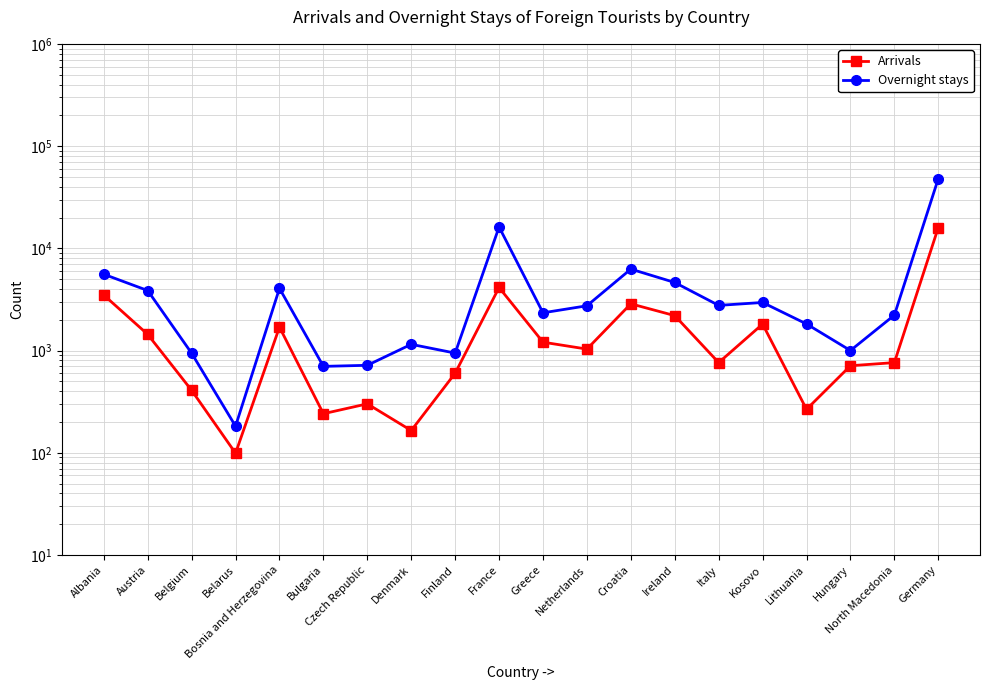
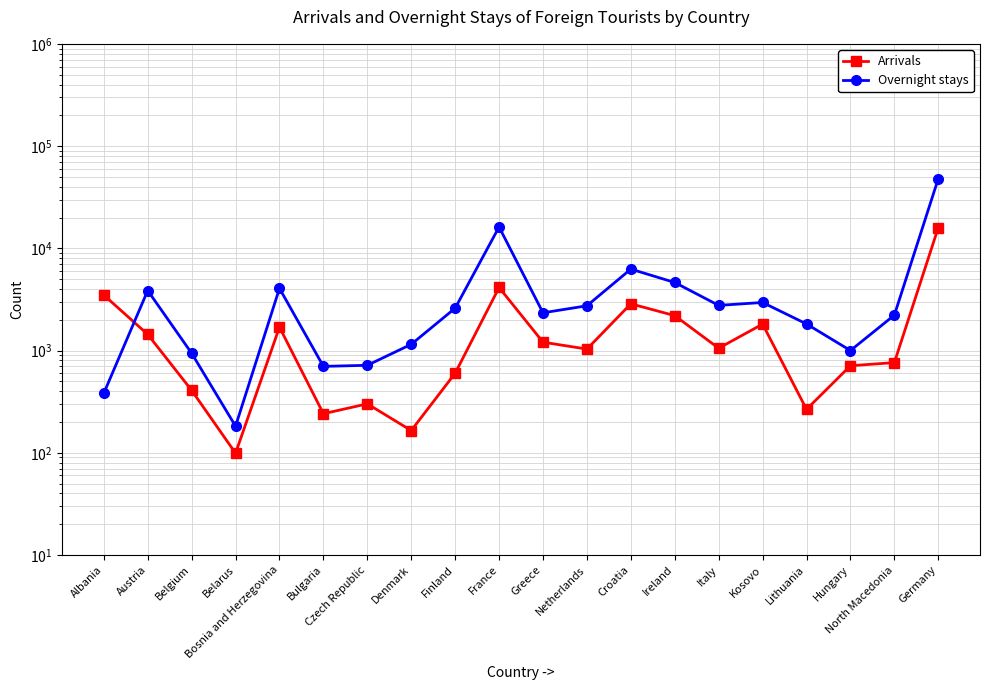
  {
    "Arrivals": {
      "Albania": 3500,
      "Austria": 1400,
      "Belgium": 410,
      "Belarus": 100,
      "Bosnia and Herzegovina": 1700,
      "Bulgaria": 240,
      "Czech Republic": 300,
      "Denmark": 170,
      "Finland": 600,
      "France": 4100,
      "Greece": 1200,
      "Netherlands": 1000,
      "Croatia": 2900,
      "Ireland": 2200,
-     "Italy": 800,
+     "Italy": 1100,
      "Kosovo": 1800,
      "Lithuania": 270,
      "Hungary": 700,
      "North Macedonia": 800,
      "Germany": 16000
    },
    "Overnight stays": {
-     "Albania": 6000,
+     "Albania": 380,
      "Austria": 3900,
      "Belgium": 900,
      "Belarus": 180,
      "Bosnia and Herzegovina": 4100,
      "Bulgaria": 700,
      "Czech Republic": 700,
      "Denmark": 1200,
-     "Finland": 900,
+     "Finland": 2600,
      "France": 16000,
      "Greece": 2300,
      "Netherlands": 2700,
      "Croatia": 6000,
      "Ireland": 5000,
      "Italy": 2800,
      "Kosovo": 3000,
      "Lithuania": 1800,
      "Hungary": 1000,
      "North Macedonia": 2200,
      "Germany": 50000
    }
  }
